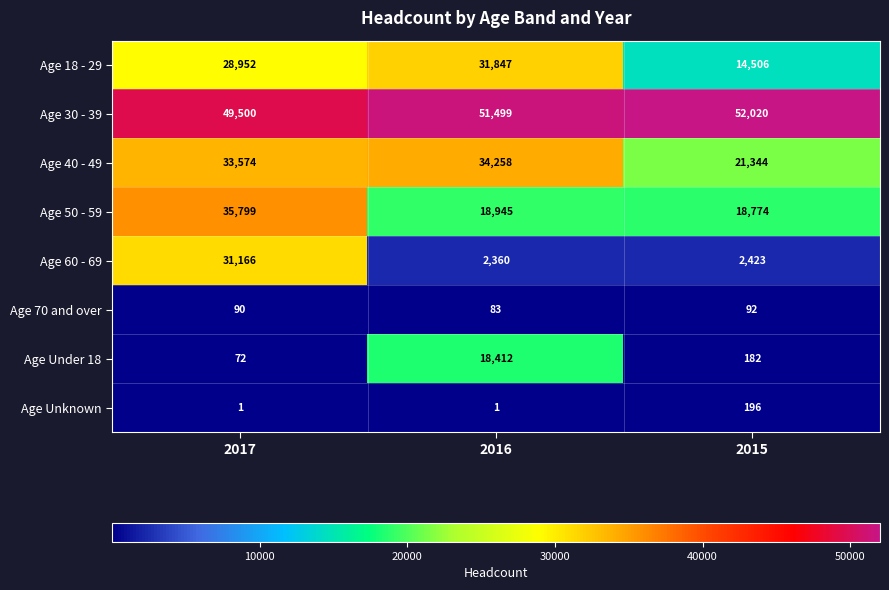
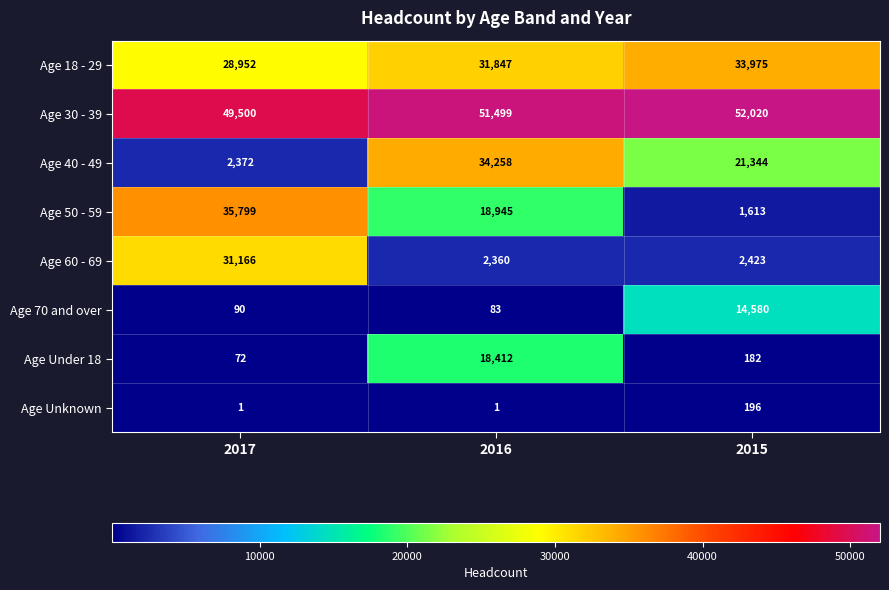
  {
    "Age 18 - 29": {
      "2017": "28,952",
      "2016": "31,847",
-     "2015": "14,506"
+     "2015": "33,975"
    },
    "Age 30 - 39": {
      "2017": "49,500",
      "2016": "51,499",
      "2015": "52,020"
    },
    "Age 40 - 49": {
-     "2017": "33,574",
+     "2017": "2,372",
      "2016": "34,258",
      "2015": "21,344"
    },
    "Age 50 - 59": {
      "2017": "35,799",
      "2016": "18,945",
-     "2015": "18,774"
+     "2015": "1,613"
    },
    "Age 60 - 69": {
      "2017": "31,166",
      "2016": "2,360",
      "2015": "2,423"
    },
    "Age 70 and over": {
      "2017": "90",
      "2016": "83",
-     "2015": "92"
+     "2015": "14,580"
    },
    "Age Under 18": {
      "2017": "72",
      "2016": "18,412",
      "2015": "182"
    },
    "Age Unknown": {
      "2017": "1",
      "2016": "1",
      "2015": "196"
    }
  }
